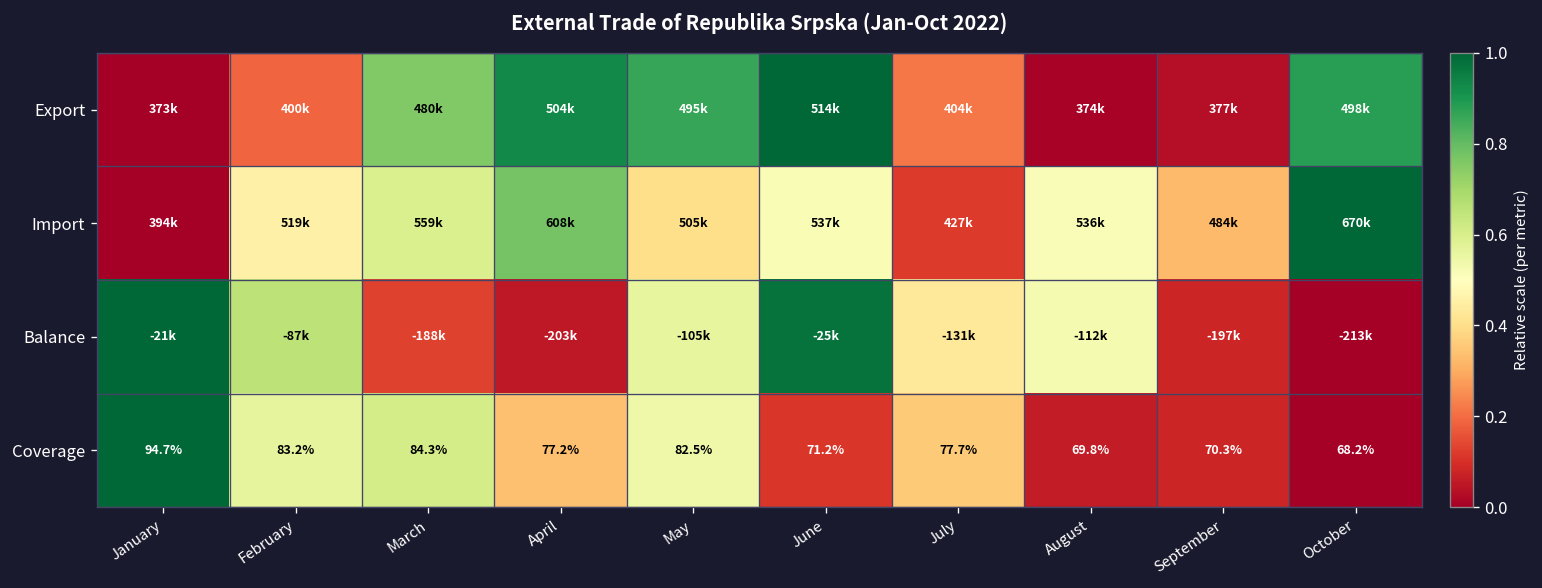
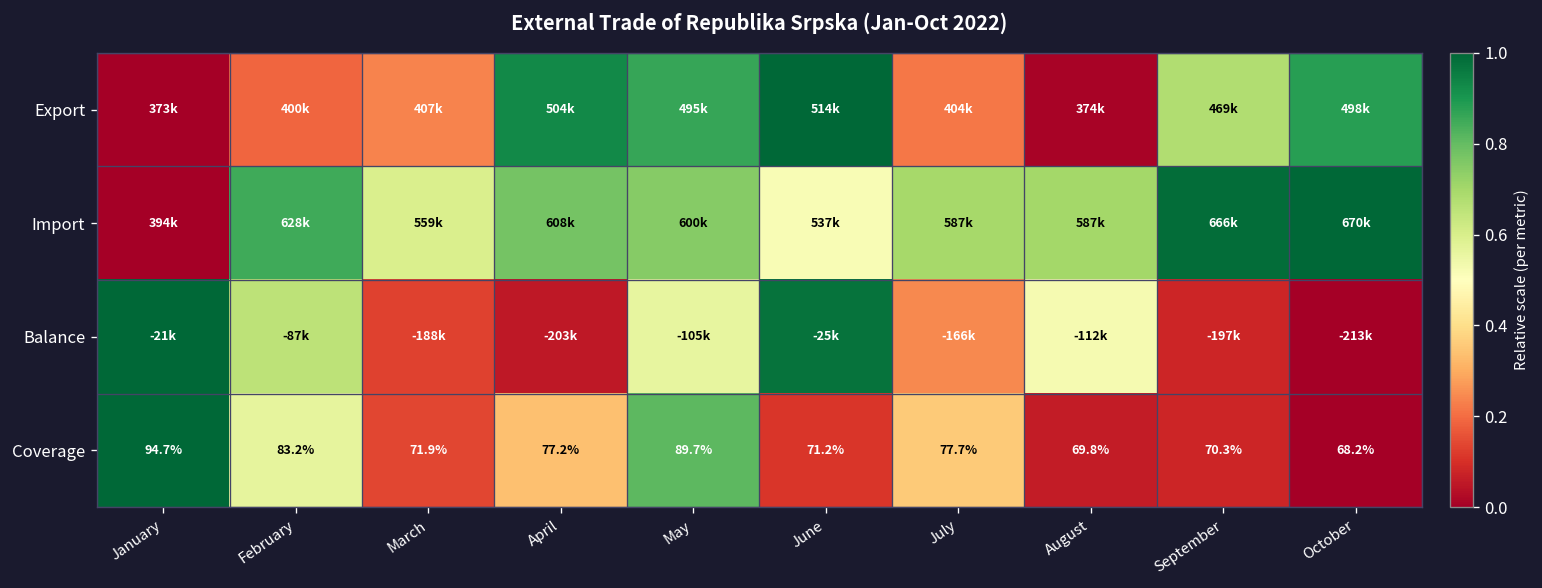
  {
    "Export": {
      "January": "373k",
      "February": "400k",
-     "March": "480k",
+     "March": "407k",
      "April": "504k",
      "May": "495k",
      "June": "514k",
      "July": "404k",
      "August": "374k",
-     "September": "377k",
+     "September": "469k",
      "October": "498k"
    },
    "Import": {
      "January": "394k",
-     "February": "519k",
+     "February": "628k",
      "March": "559k",
      "April": "608k",
-     "May": "505k",
+     "May": "600k",
      "June": "537k",
-     "July": "427k",
-     "August": "536k",
-     "September": "484k",
+     "July": "587k",
+     "August": "587k",
+     "September": "666k",
      "October": "670k"
    },
    "Balance": {
      "January": "-21k",
      "February": "-87k",
      "March": "-188k",
      "April": "-203k",
      "May": "-105k",
      "June": "-25k",
-     "July": "-131k",
+     "July": "-166k",
      "August": "-112k",
      "September": "-197k",
      "October": "-213k"
    },
    "Coverage": {
      "January": "94.7%",
      "February": "83.2%",
-     "March": "84.3%",
+     "March": "71.9%",
      "April": "77.2%",
-     "May": "82.5%",
+     "May": "89.7%",
      "June": "71.2%",
      "July": "77.7%",
      "August": "69.8%",
      "September": "70.3%",
      "October": "68.2%"
    }
  }
